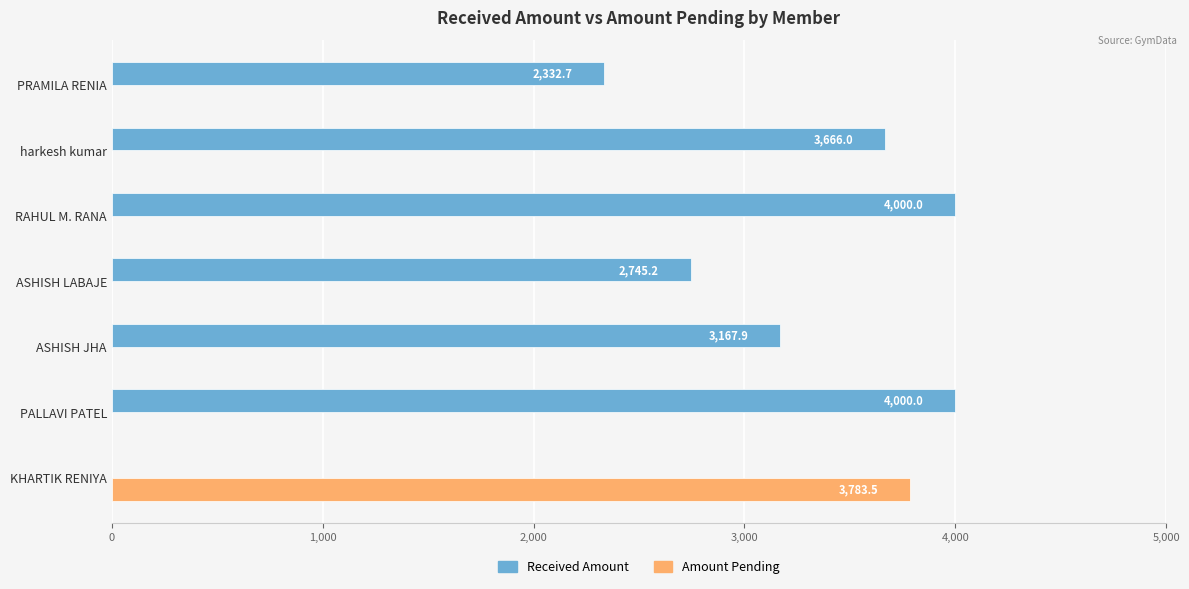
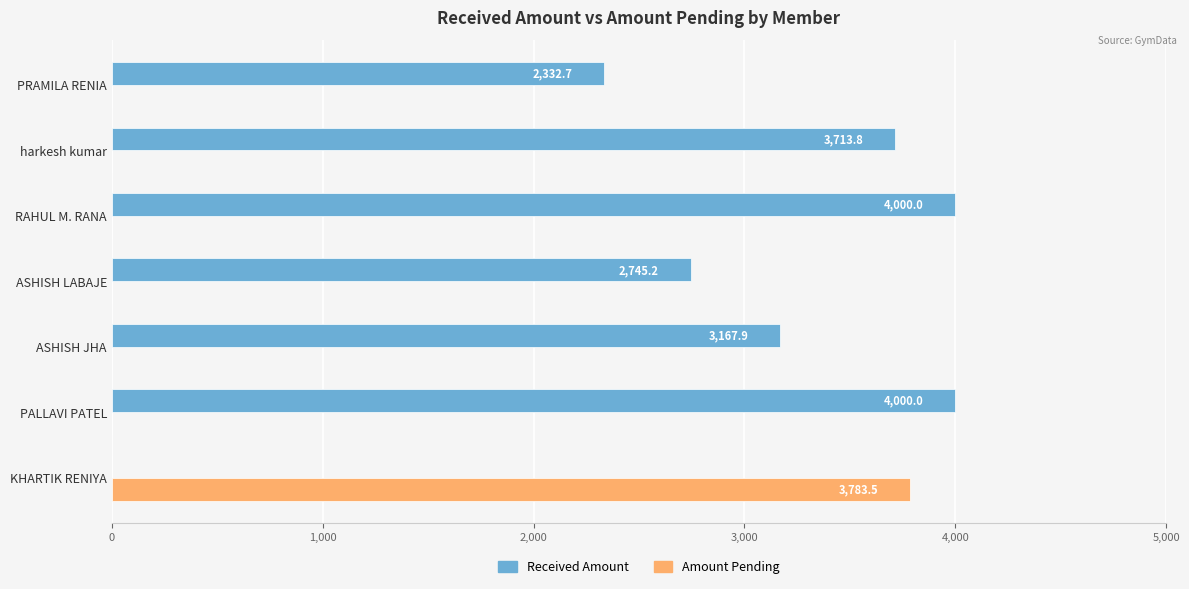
  {
    "Received Amount": {
      "PRAMILA RENIA": "2,332.7",
-     "harkesh kumar": "3,666.0",
+     "harkesh kumar": "3,713.8",
      "RAHUL M. RANA": "4,000.0",
      "ASHISH LABAJE": "2,745.2",
      "ASHISH JHA": "3,167.9",
      "PALLAVI PATEL": "4,000.0"
    },
    "Amount Pending": {
      "KHARTIK RENIYA": "3,783.5"
    }
  }
